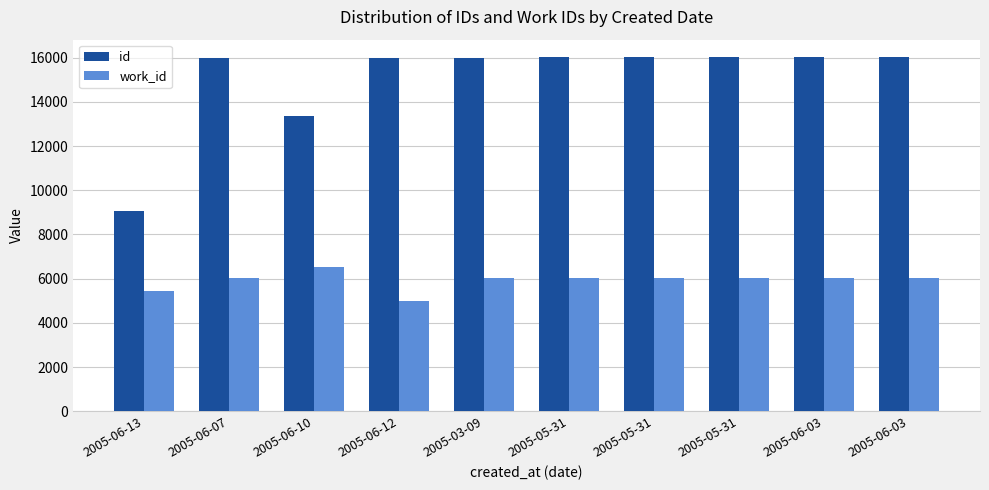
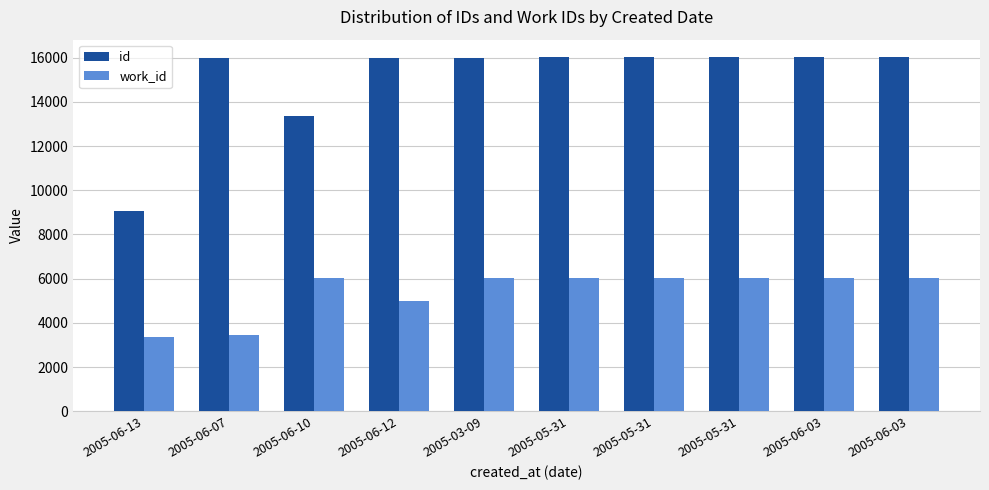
  {
    "id": {
      "2005-06-13": 9000,
      "2005-06-07": 16000,
      "2005-06-10": 13300,
      "2005-06-12": 16000,
      "2005-03-09": 16000
    },
    "work_id": {
-     "2005-06-13": 5400,
-     "2005-06-07": 6000,
-     "2005-06-10": 6500,
+     "2005-06-13": 3400,
+     "2005-06-07": 3500,
+     "2005-06-10": 6000,
      "2005-06-12": 5000,
      "2005-03-09": 6000
    }
  }
